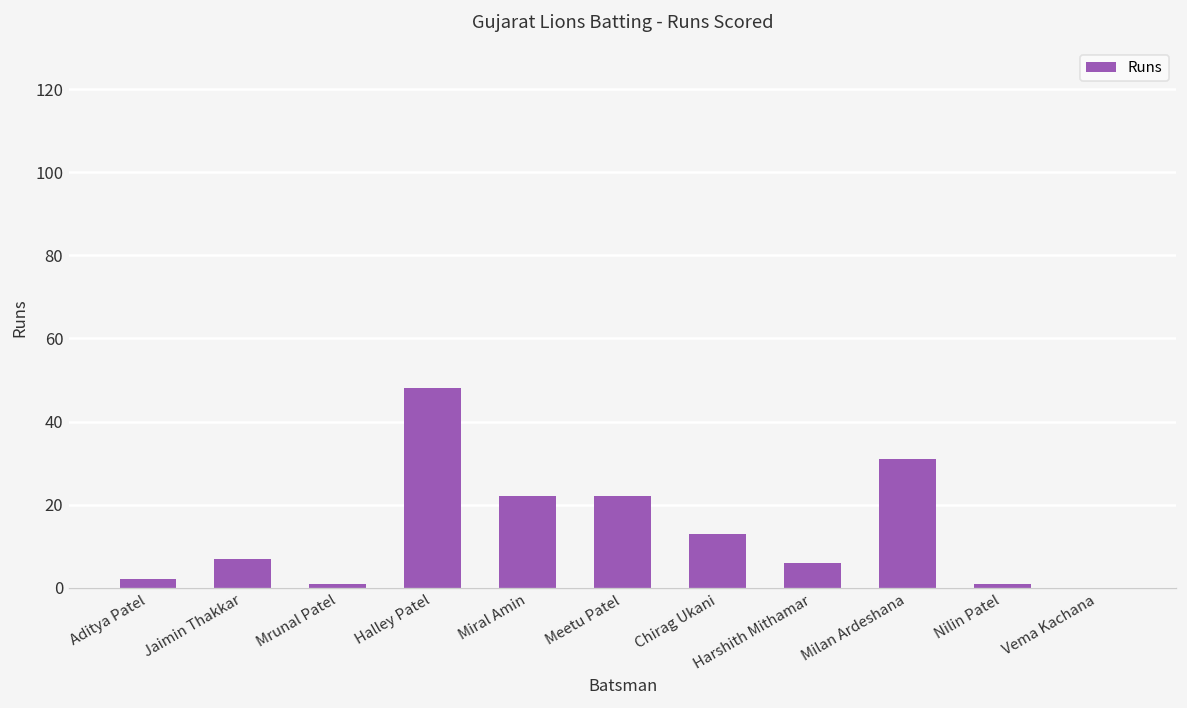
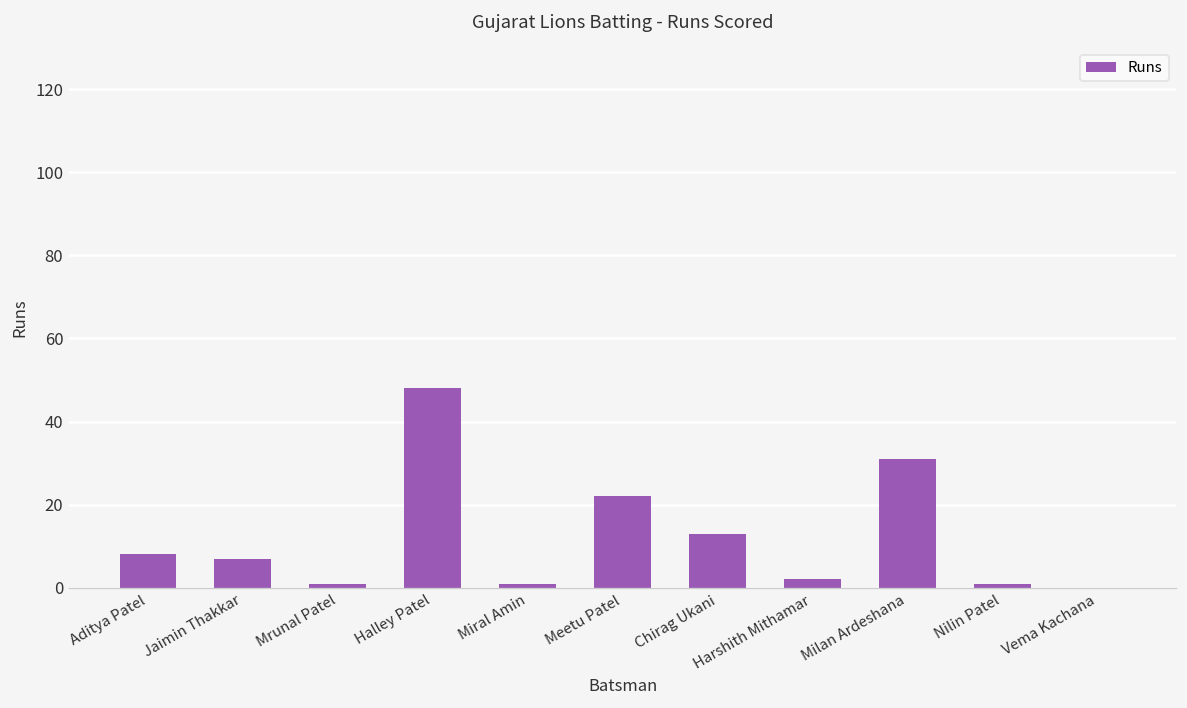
  {
-   "Aditya Patel": 2,
+   "Aditya Patel": 8,
    "Jaimin Thakkar": 7,
    "Mrunal Patel": 1,
    "Halley Patel": 48,
-   "Miral Amin": 22,
+   "Miral Amin": 1,
    "Meetu Patel": 22,
    "Chirag Ukani": 13,
-   "Harshith Mithamar": 6,
+   "Harshith Mithamar": 2,
    "Milan Ardeshana": 31,
    "Nilin Patel": 1,
    "Vema Kachana": 0
  }
